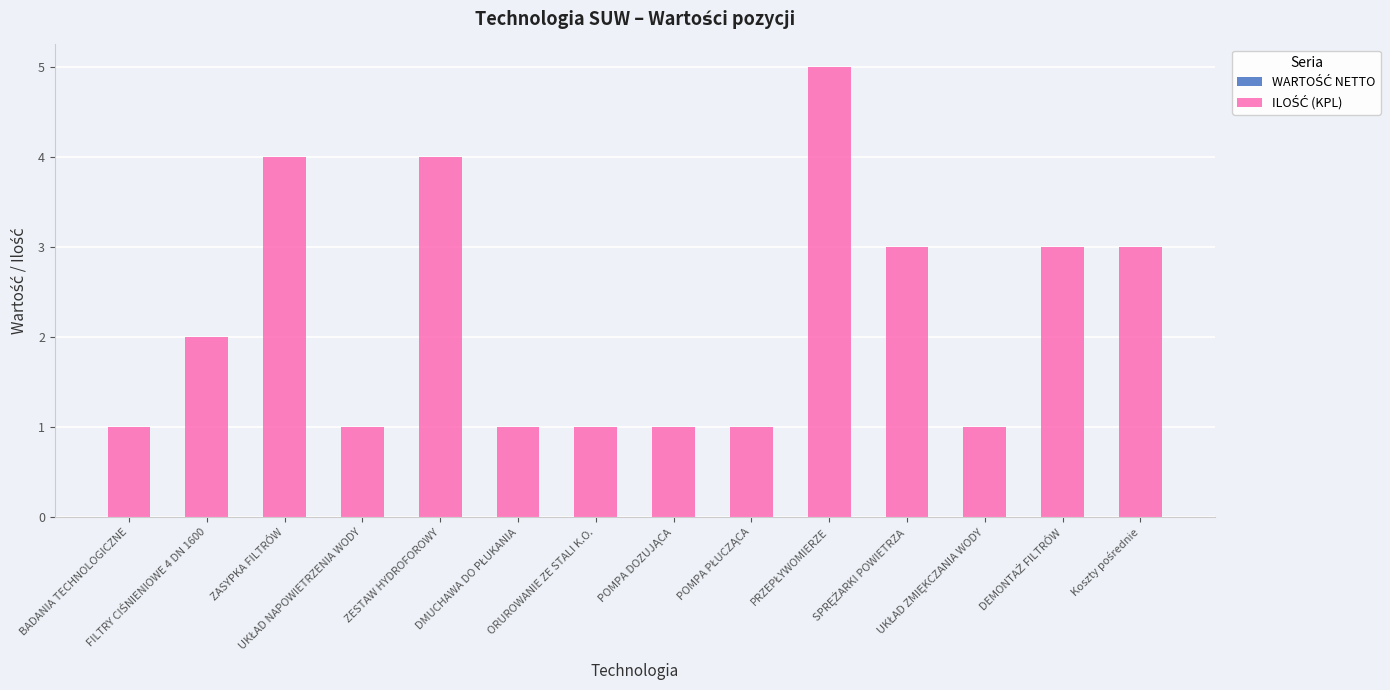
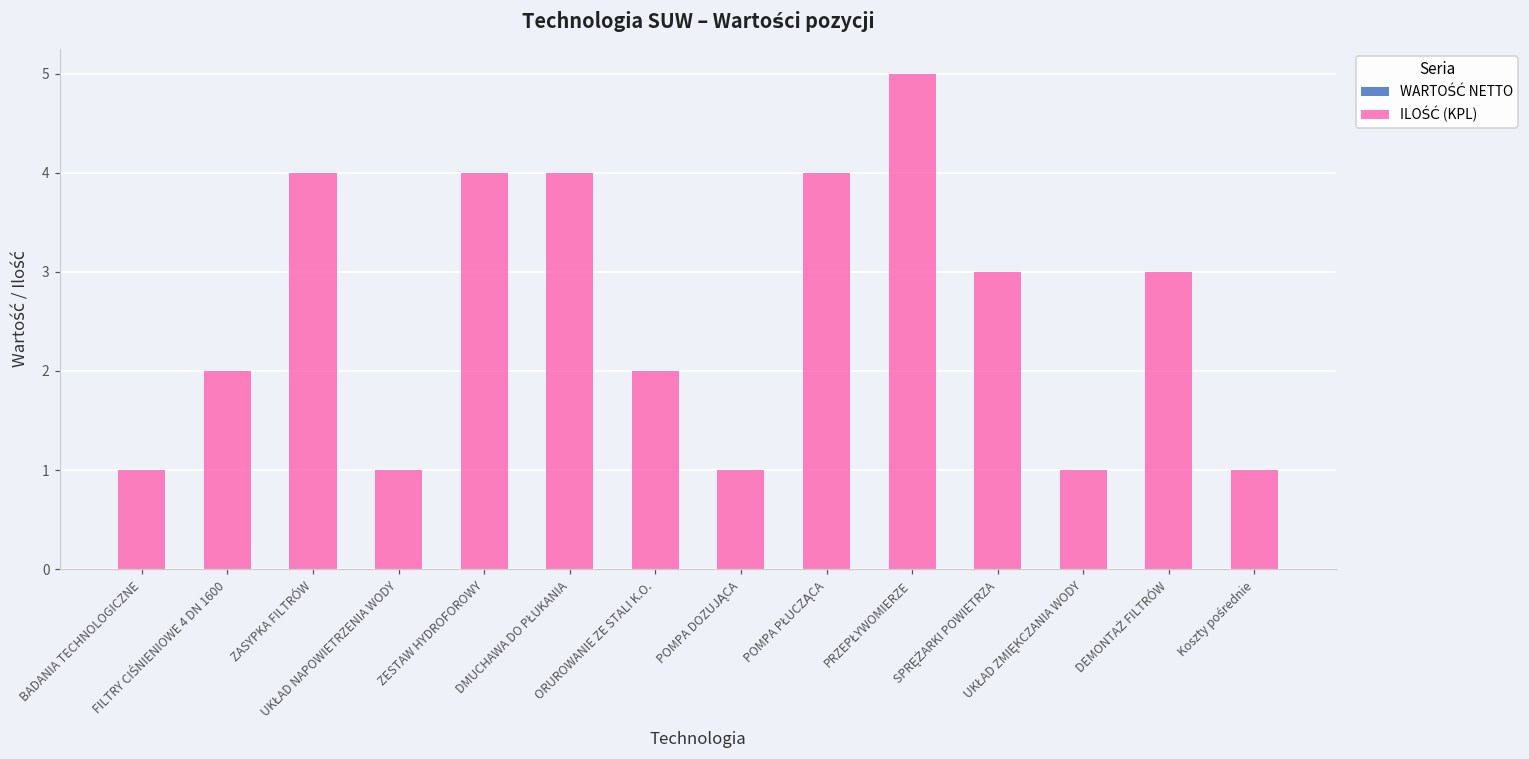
  {
    "WARTOŚĆ NETTO": {
      "BADANIA TECHNOLOGICZNE": 0,
      "FILTRY CIŚNIENIOWE 4 DN 1600": 0,
      "ZASYPKA FILTRÓW": 0,
      "UKŁAD NAPOWIETRZENIA WODY": 0,
      "ZESTAW HYDROFOROWY": 0,
      "DMUCHAWA DO PŁUKANIA": 0,
      "ORUROWANIE ZE STALI K.O.": 0,
      "POMPA DOZUJĄCA": 0,
      "POMPA PŁUCZĄCA": 0,
      "PRZEPŁYWOMIERZE": 0,
      "SPRĘŻARKI POWIETRZA": 0,
      "UKŁAD ZMIĘKCZANIA WODY": 0,
      "DEMONTAŻ FILTRÓW": 0,
      "Koszty pośrednie": 0
    },
    "ILOŚĆ (KPL)": {
      "BADANIA TECHNOLOGICZNE": 1,
      "FILTRY CIŚNIENIOWE 4 DN 1600": 2,
      "ZASYPKA FILTRÓW": 4,
      "UKŁAD NAPOWIETRZENIA WODY": 1,
      "ZESTAW HYDROFOROWY": 4,
-     "DMUCHAWA DO PŁUKANIA": 1,
-     "ORUROWANIE ZE STALI K.O.": 1,
+     "DMUCHAWA DO PŁUKANIA": 4,
+     "ORUROWANIE ZE STALI K.O.": 2,
      "POMPA DOZUJĄCA": 1,
-     "POMPA PŁUCZĄCA": 1,
+     "POMPA PŁUCZĄCA": 4,
      "PRZEPŁYWOMIERZE": 5,
      "SPRĘŻARKI POWIETRZA": 3,
      "UKŁAD ZMIĘKCZANIA WODY": 1,
      "DEMONTAŻ FILTRÓW": 3,
-     "Koszty pośrednie": 3
+     "Koszty pośrednie": 1
    }
  }
